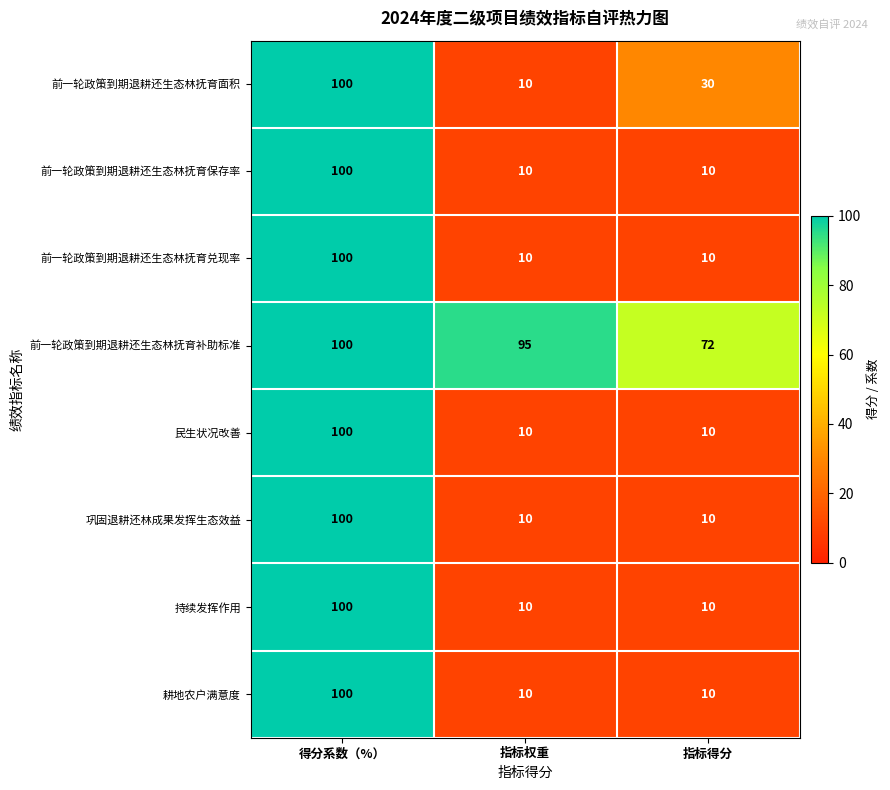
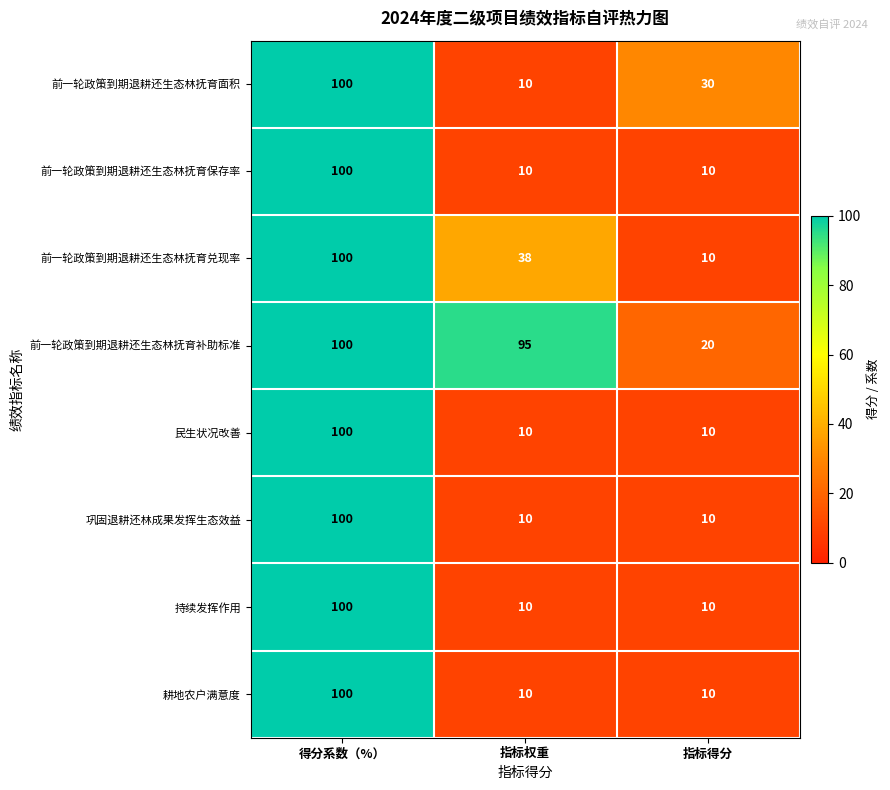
  {
    "前一轮政策到期退耕还生态林抚育面积": {
      "得分系数（%）": 100,
      "指标权重": 10,
      "指标得分": 30
    },
    "前一轮政策到期退耕还生态林抚育保存率": {
      "得分系数（%）": 100,
      "指标权重": 10,
      "指标得分": 10
    },
    "前一轮政策到期退耕还生态林抚育兑现率": {
      "得分系数（%）": 100,
-     "指标权重": 10,
+     "指标权重": 38,
      "指标得分": 10
    },
    "前一轮政策到期退耕还生态林抚育补助标准": {
      "得分系数（%）": 100,
      "指标权重": 95,
-     "指标得分": 72
+     "指标得分": 20
    },
    "民生状况改善": {
      "得分系数（%）": 100,
      "指标权重": 10,
      "指标得分": 10
    },
    "巩固退耕还林成果发挥生态效益": {
      "得分系数（%）": 100,
      "指标权重": 10,
      "指标得分": 10
    },
    "持续发挥作用": {
      "得分系数（%）": 100,
      "指标权重": 10,
      "指标得分": 10
    },
    "耕地农户满意度": {
      "得分系数（%）": 100,
      "指标权重": 10,
      "指标得分": 10
    }
  }
